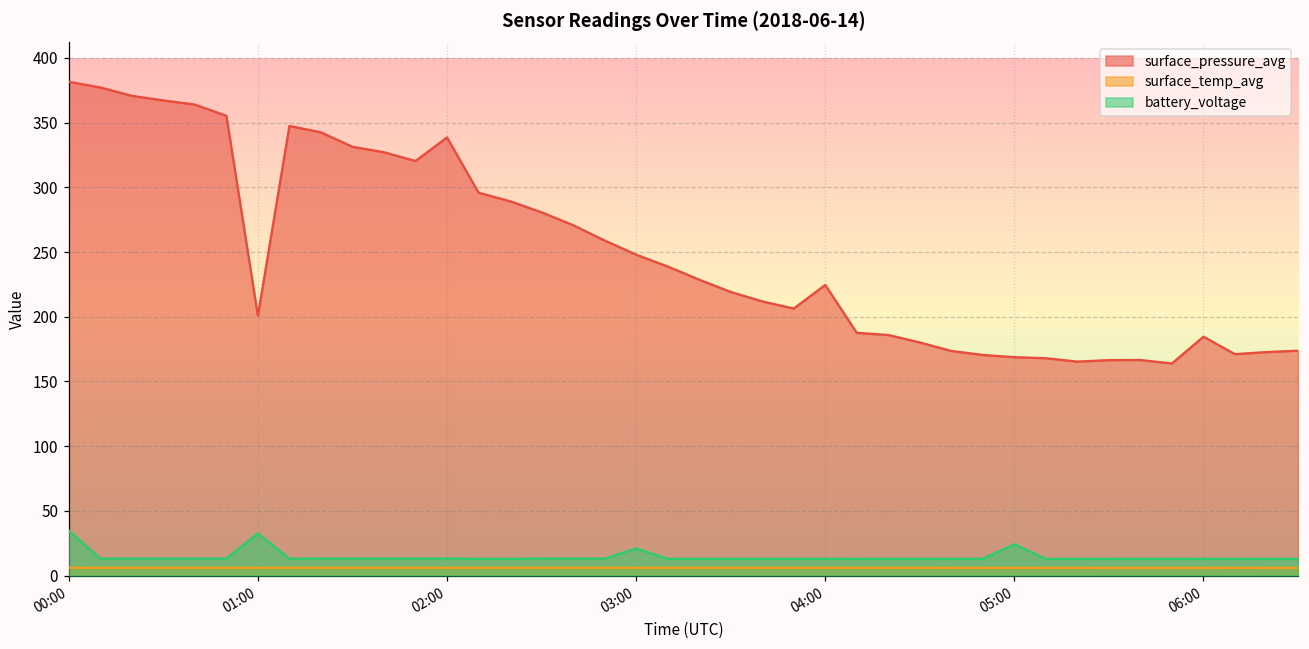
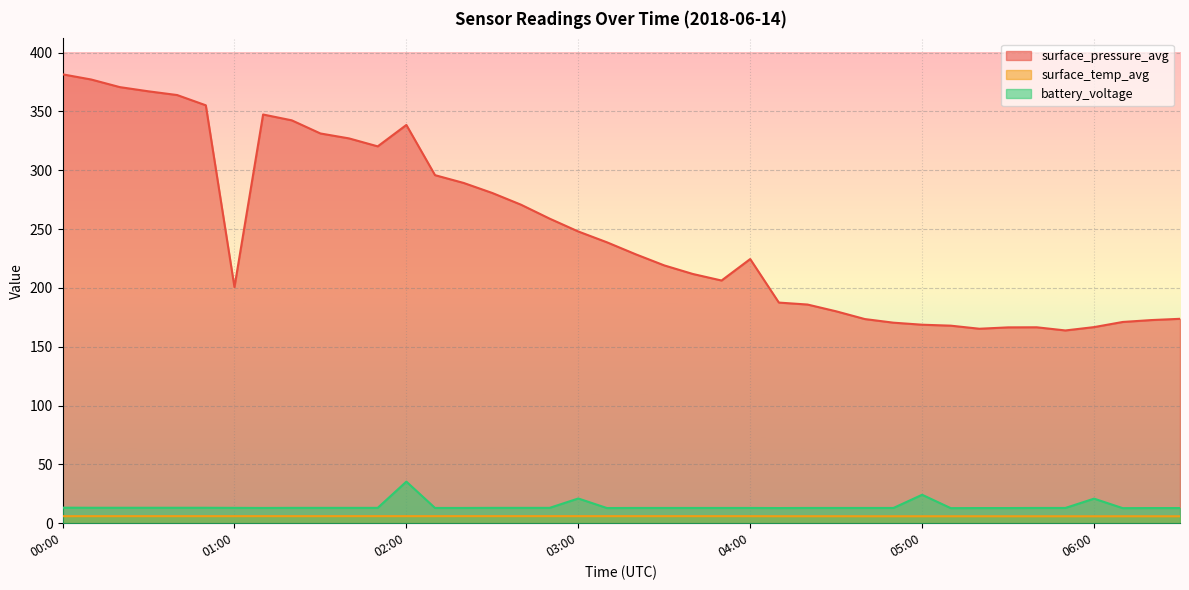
  {
    "surface_pressure_avg": {
      "00:00": 382,
      "01:00": 201,
      "02:00": 339,
      "03:00": 248,
      "04:00": 225,
      "05:00": 169,
-     "06:00": 185
+     "06:00": 167
    },
    "surface_temp_avg": {
      "00:00": 6,
      "01:00": 6,
      "02:00": 6,
      "03:00": 6,
      "04:00": 6,
      "05:00": 6,
      "06:00": 6
    },
    "battery_voltage": {
-     "00:00": 35,
-     "01:00": 33,
-     "02:00": 13,
+     "00:00": 13,
+     "01:00": 13,
+     "02:00": 35,
      "03:00": 21,
      "04:00": 13,
      "05:00": 24,
-     "06:00": 13
+     "06:00": 21
    }
  }
